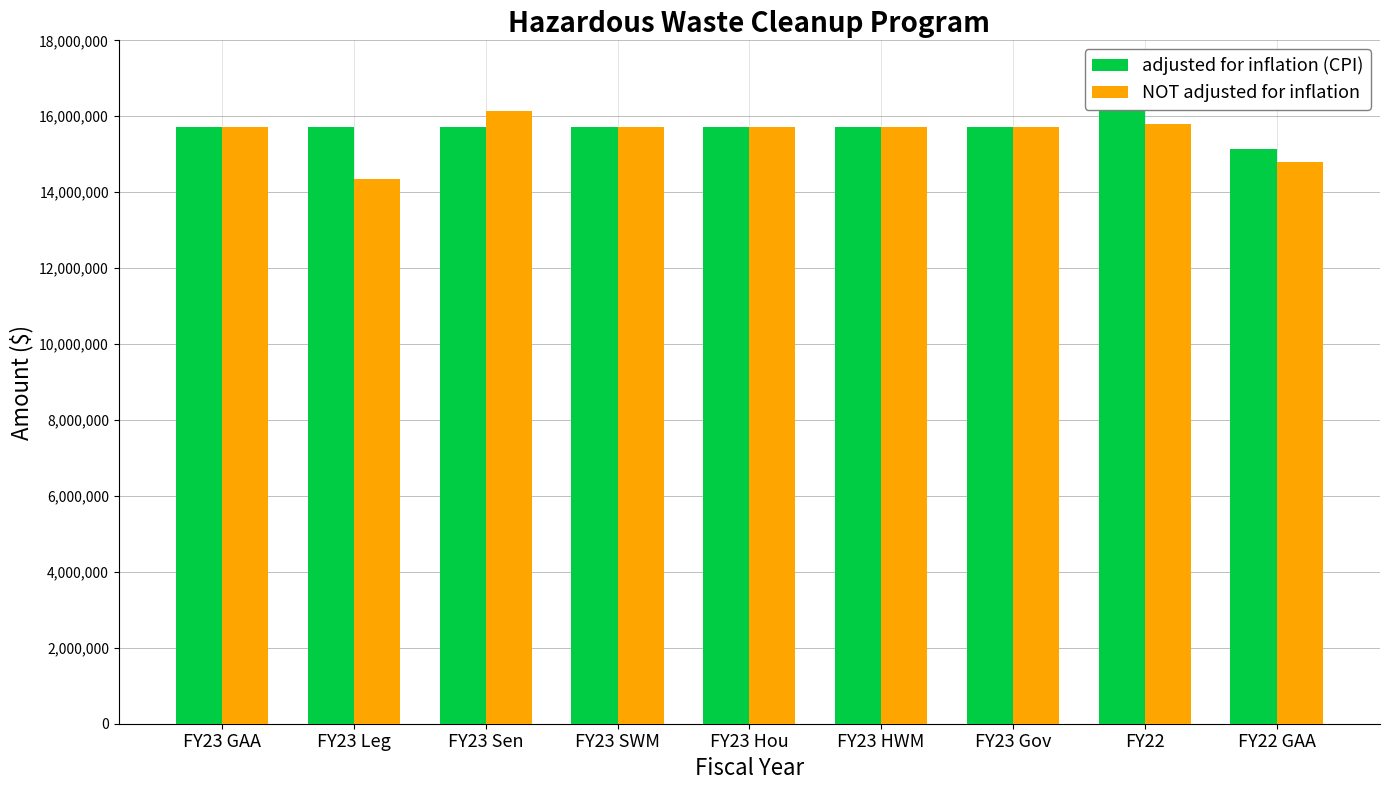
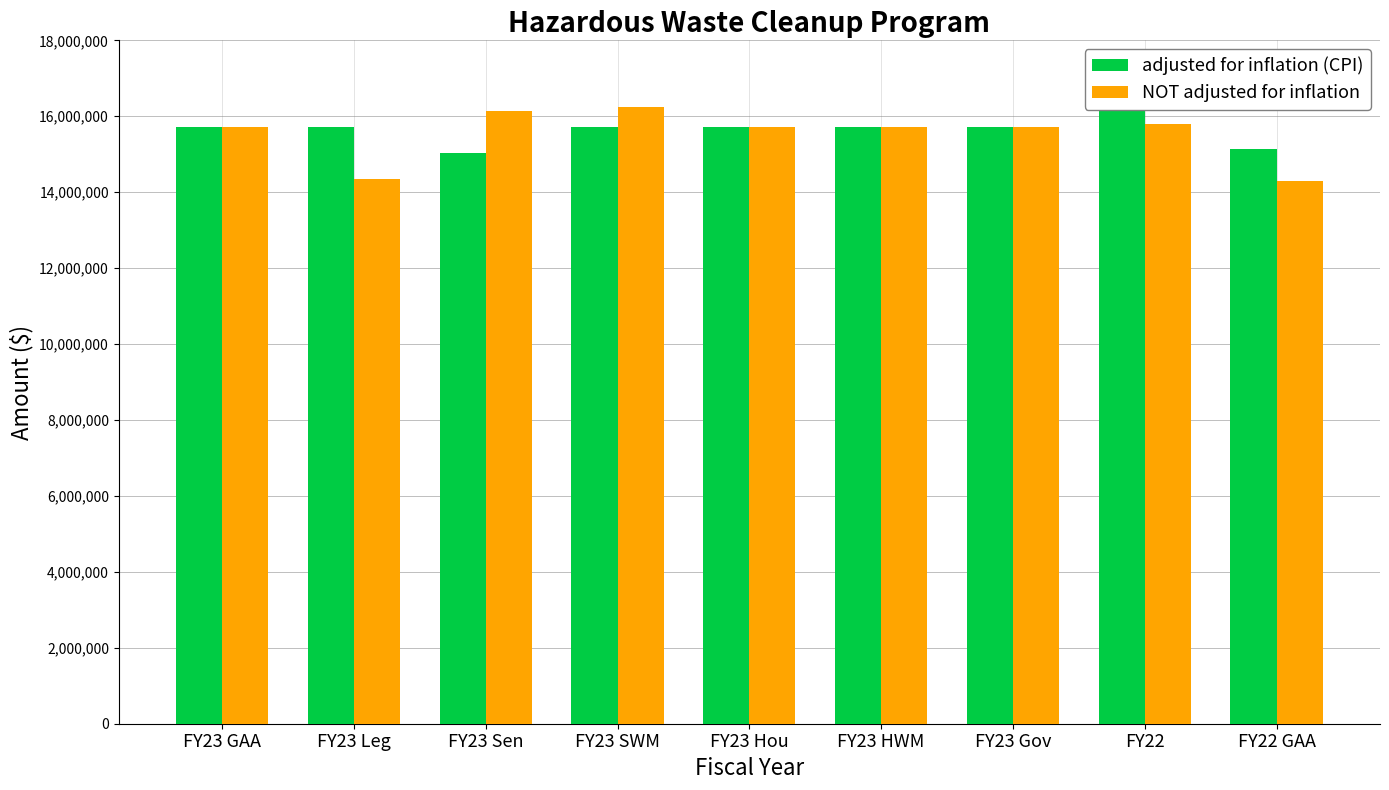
  {
    "adjusted for inflation (CPI)": {
      "FY23 GAA": "15,700,000",
      "FY23 Leg": "15,700,000",
-     "FY23 Sen": "15,700,000",
+     "FY23 Sen": "15,000,000",
      "FY23 SWM": "15,700,000",
      "FY23 Hou": "15,700,000",
      "FY23 HWM": "15,700,000",
      "FY23 Gov": "15,700,000",
      "FY22 GAA": "15,100,000"
    },
    "NOT adjusted for inflation": {
      "FY23 GAA": "15,700,000",
      "FY23 Leg": "14,400,000",
      "FY23 Sen": "16,100,000",
-     "FY23 SWM": "15,700,000",
+     "FY23 SWM": "16,200,000",
      "FY23 Hou": "15,700,000",
      "FY23 HWM": "15,700,000",
      "FY23 Gov": "15,700,000",
      "FY22": "15,800,000",
-     "FY22 GAA": "14,800,000"
+     "FY22 GAA": "14,300,000"
    }
  }
